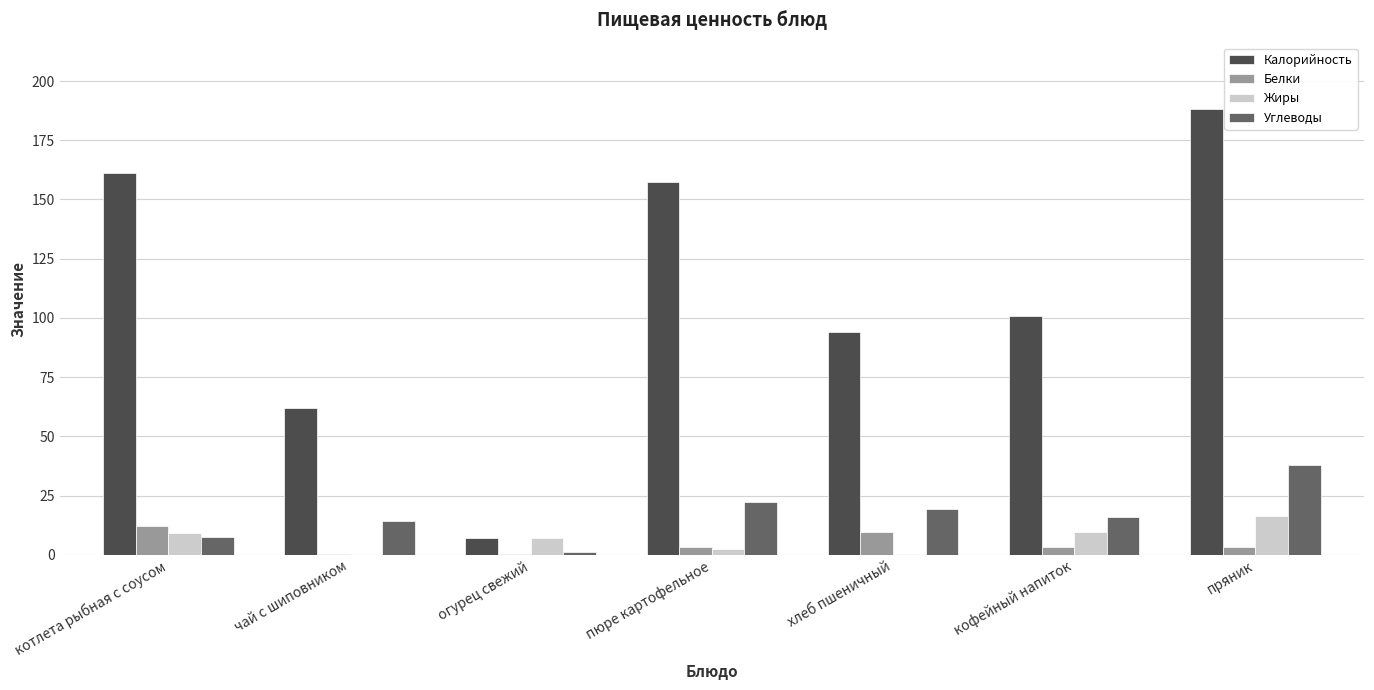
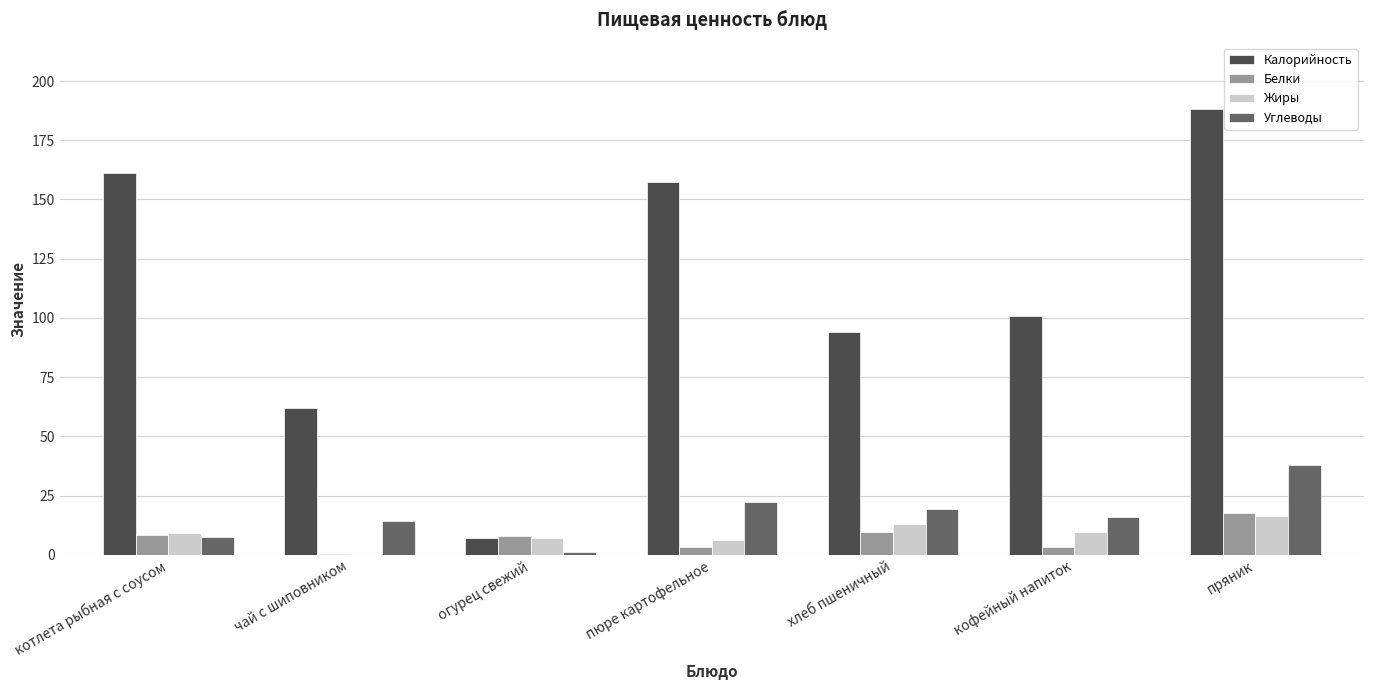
  {
    "Белки": {
-     "котлета рыбная с соусом": 12,
-     "огурец свежий": 1,
+     "котлета рыбная с соусом": 8,
+     "огурец свежий": 8,
      "пюре картофельное": 3,
      "хлеб пшеничный": 9,
      "кофейный напиток": 3,
-     "пряник": 3
+     "пряник": 18
    },
    "Жиры": {
      "котлета рыбная с соусом": 9,
      "огурец свежий": 7,
-     "пюре картофельное": 2,
-     "хлеб пшеничный": 0,
+     "пюре картофельное": 6,
+     "хлеб пшеничный": 13,
      "кофейный напиток": 10,
      "пряник": 16
    }
  }
